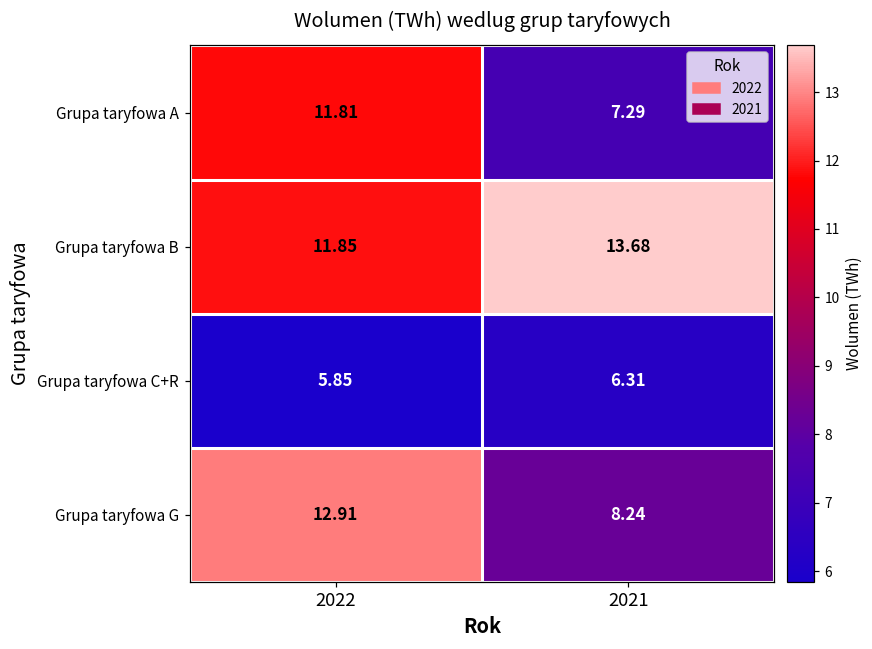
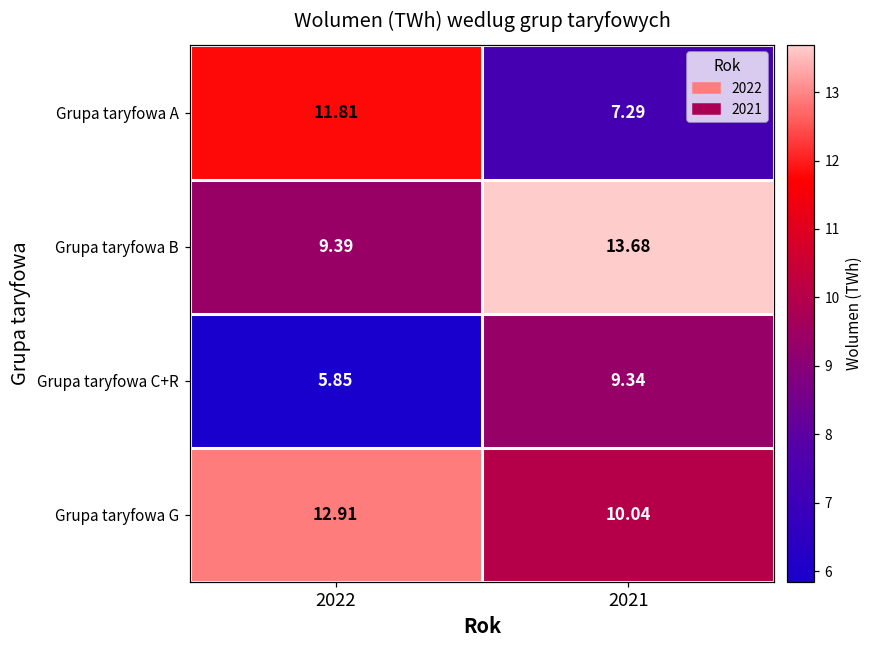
  {
    "Grupa taryfowa A": {
      "2022": 11.81,
      "2021": 7.29
    },
    "Grupa taryfowa B": {
-     "2022": 11.85,
+     "2022": 9.39,
      "2021": 13.68
    },
    "Grupa taryfowa C+R": {
      "2022": 5.85,
-     "2021": 6.31
+     "2021": 9.34
    },
    "Grupa taryfowa G": {
      "2022": 12.91,
-     "2021": 8.24
+     "2021": 10.04
    }
  }
